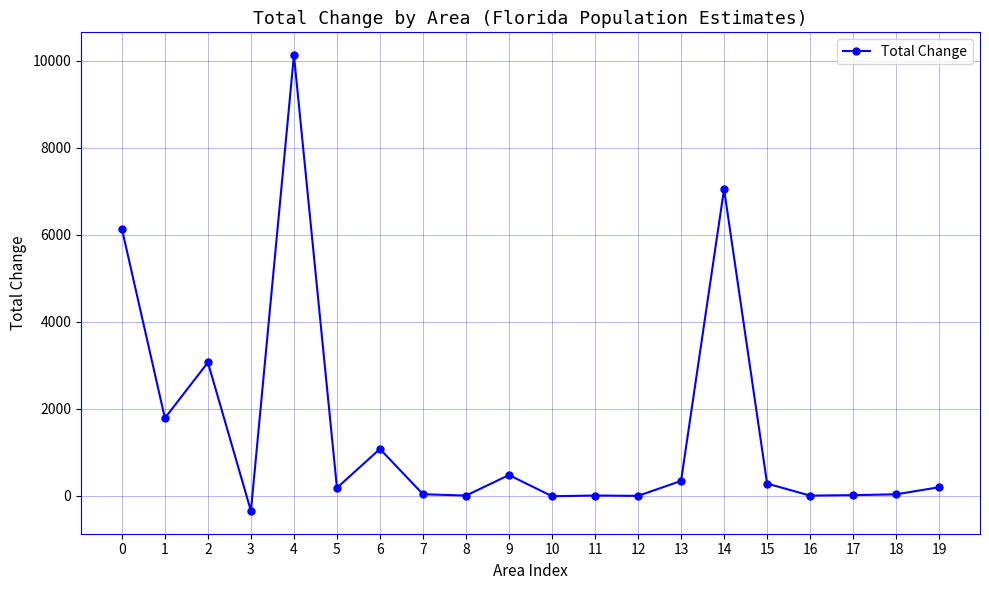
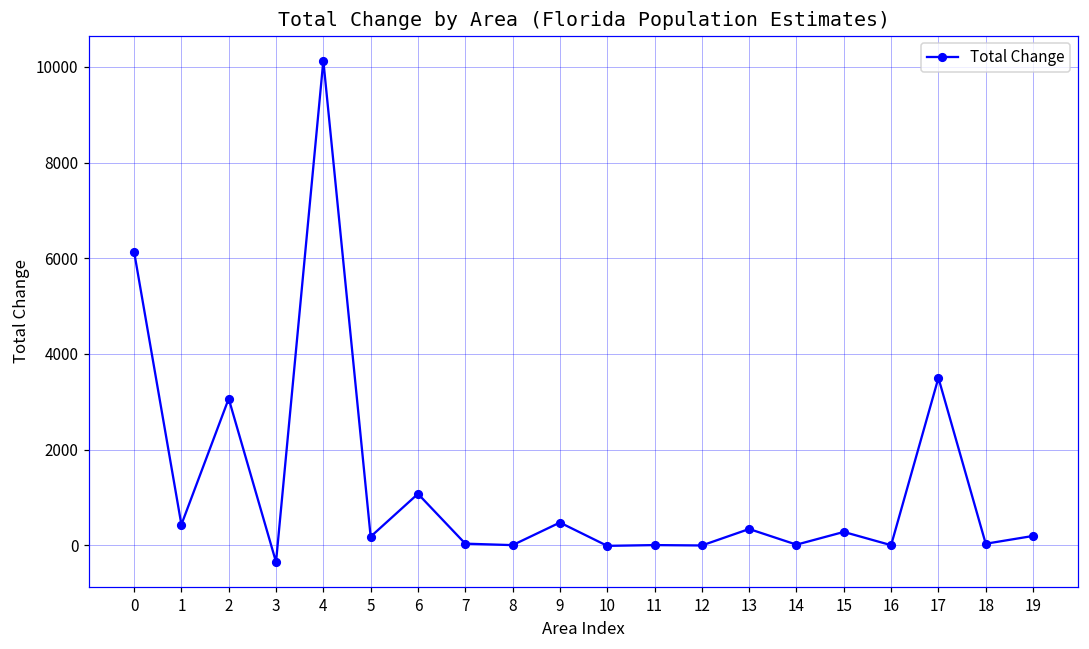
  {
    "0": 6100,
-   "1": 1800,
+   "1": 400,
    "2": 3100,
    "3": -300,
    "4": 10100,
    "5": 200,
    "6": 1100,
    "7": 0,
    "8": 0,
    "9": 500,
    "10": 0,
    "11": 0,
    "12": 0,
    "13": 300,
-   "14": 7100,
+   "14": 0,
    "15": 300,
    "16": 0,
-   "17": 0,
+   "17": 3500,
    "18": 0,
    "19": 200
  }
